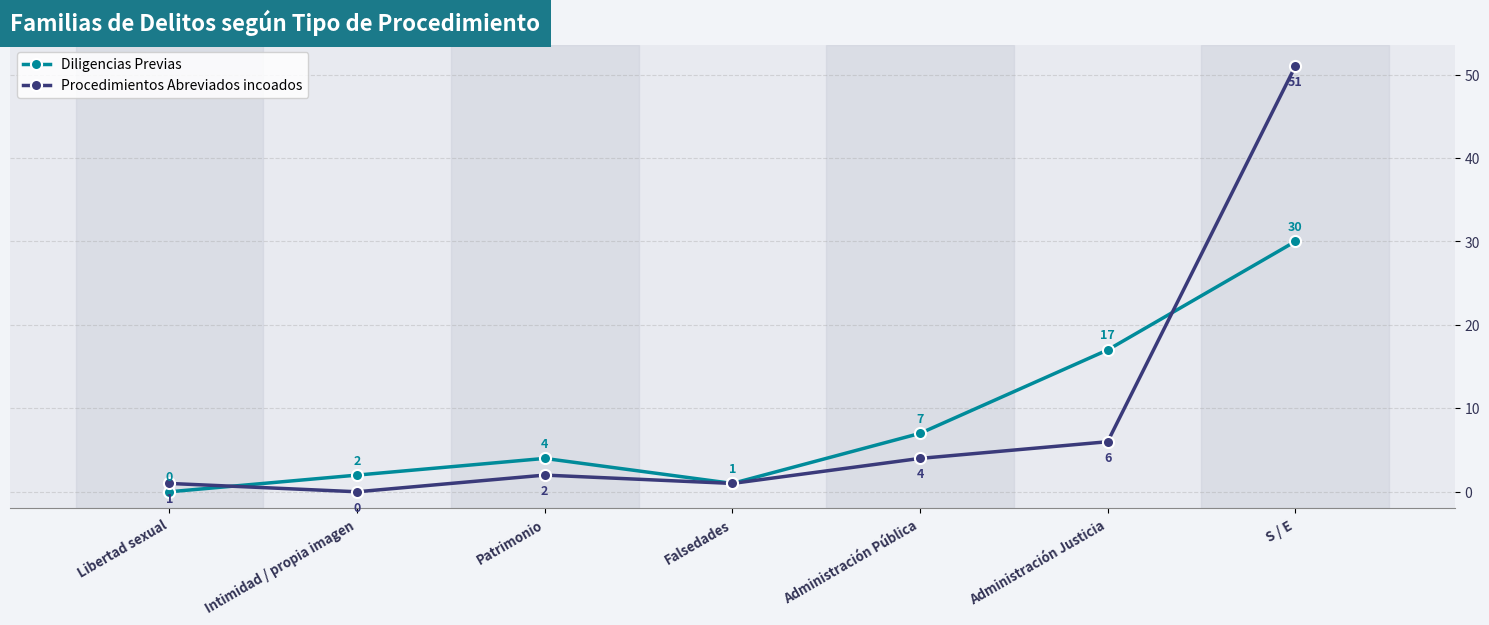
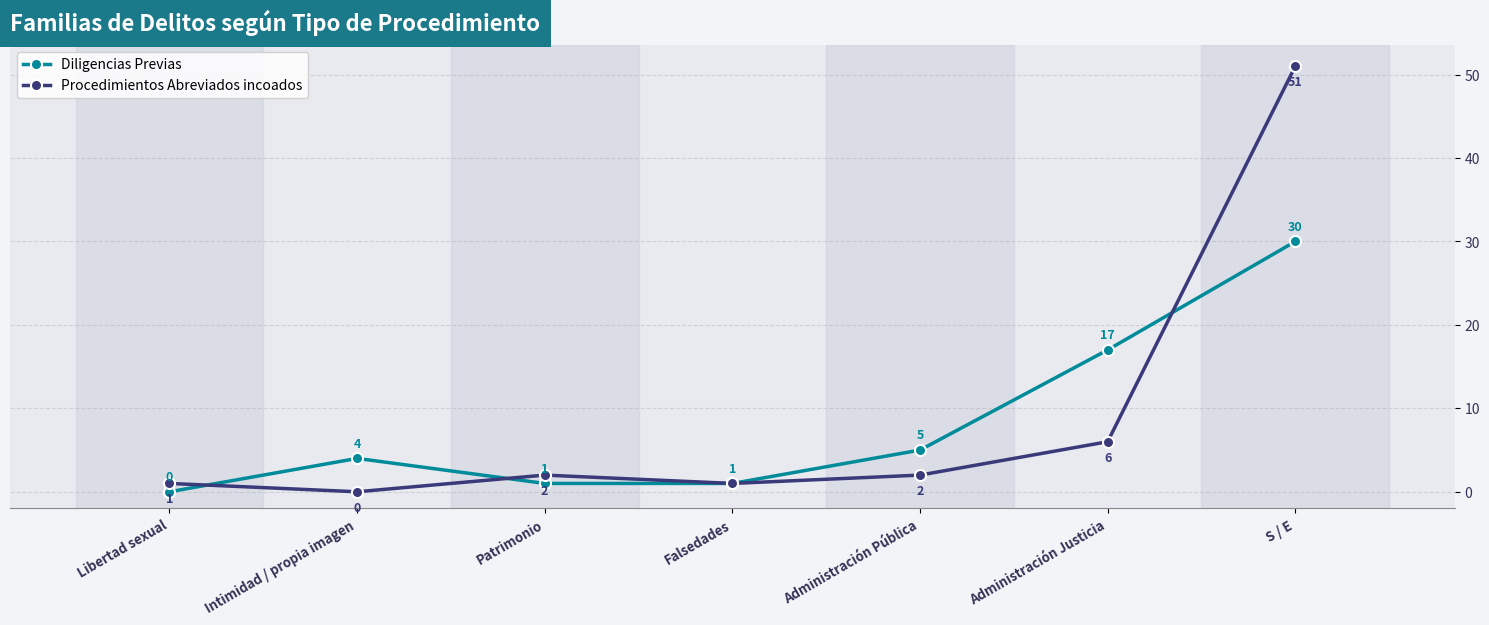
  {
    "Diligencias Previas": {
-     "Intimidad / propia imagen": 2,
-     "Patrimonio": 4,
-     "Administración Pública": 7,
+     "Intimidad / propia imagen": 4,
+     "Patrimonio": 1,
+     "Administración Pública": 5,
      "Administración Justicia": 17,
      "S / E": 30
    },
    "Procedimientos Abreviados incoados": {
      "Intimidad / propia imagen": 0,
      "Patrimonio": 2,
-     "Administración Pública": 4,
+     "Administración Pública": 2,
      "Administración Justicia": 6,
      "S / E": 51
    }
  }
